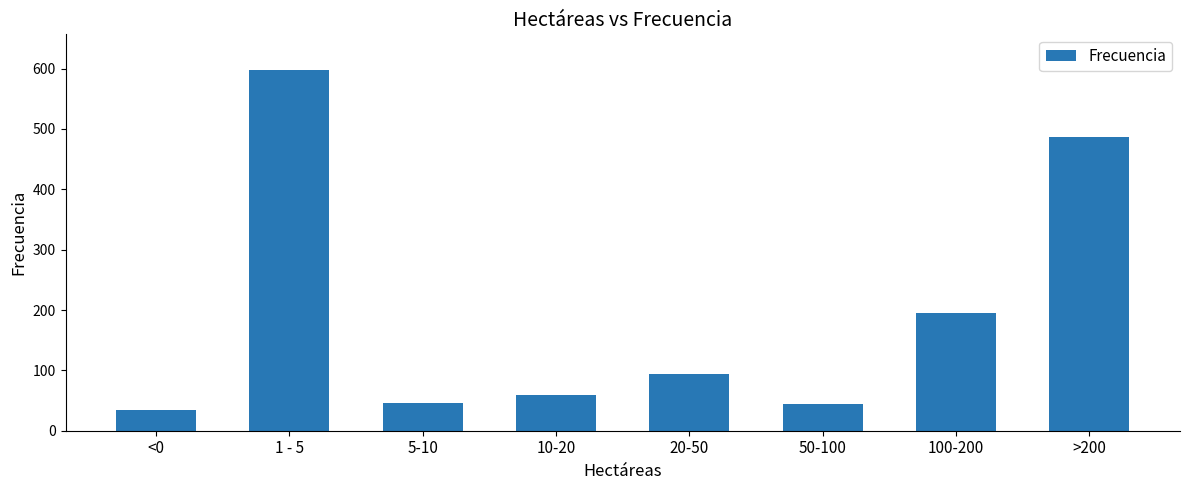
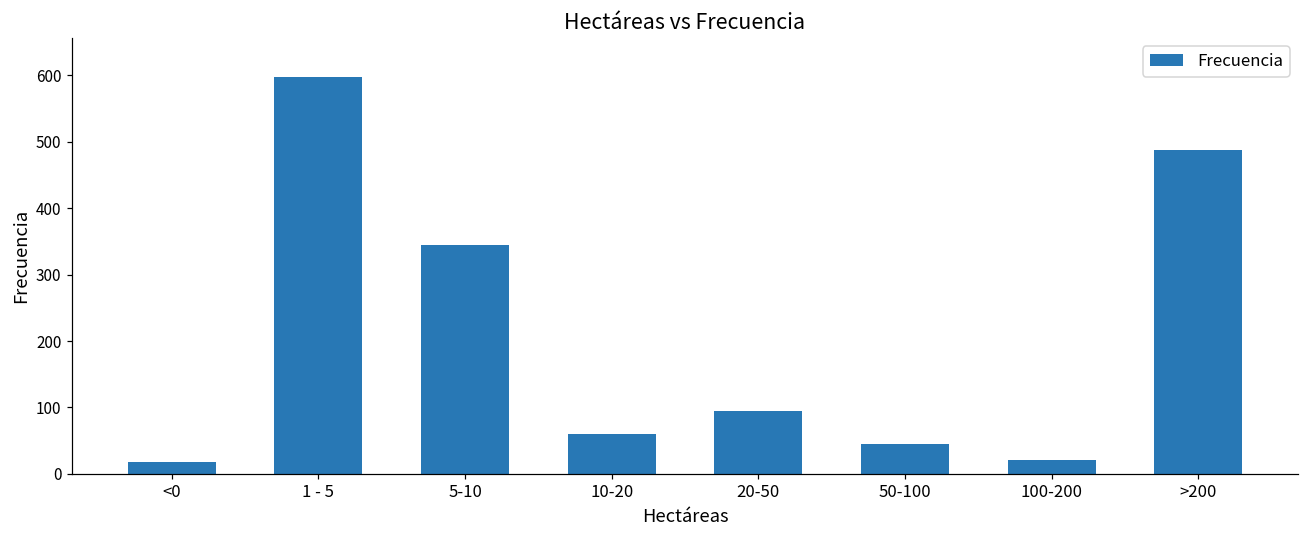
  {
-   "<0": 30,
+   "<0": 20,
    "1 - 5": 600,
-   "5-10": 50,
+   "5-10": 340,
    "10-20": 60,
    "20-50": 90,
    "50-100": 50,
-   "100-200": 200,
+   "100-200": 20,
    ">200": 490
  }
